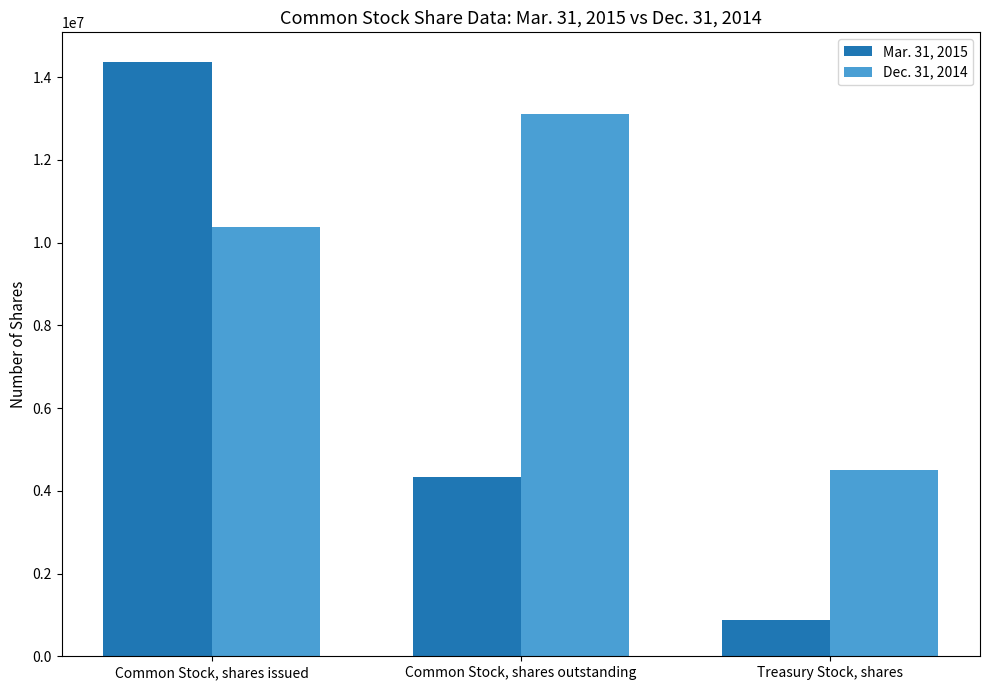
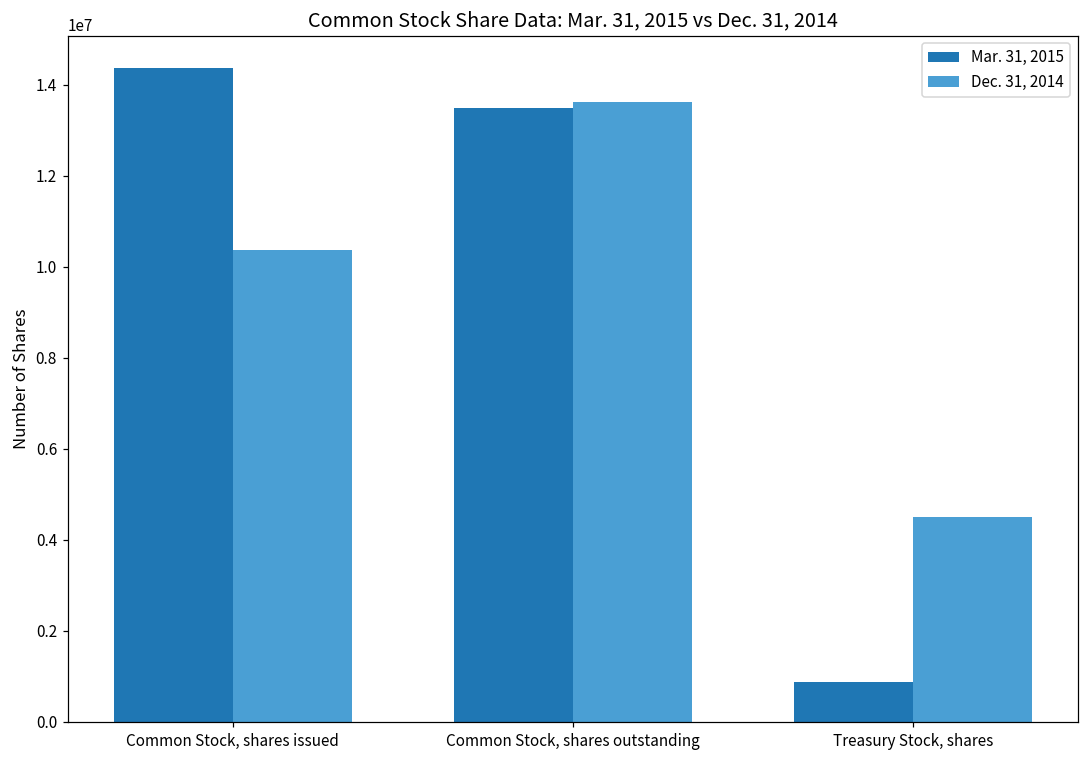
  {
    "Mar. 31, 2015": {
      "Common Stock, shares issued": 14400000,
-     "Common Stock, shares outstanding": 4300000,
+     "Common Stock, shares outstanding": 13500000,
      "Treasury Stock, shares": 900000
    },
    "Dec. 31, 2014": {
      "Common Stock, shares issued": 10400000,
-     "Common Stock, shares outstanding": 13100000,
+     "Common Stock, shares outstanding": 13600000,
      "Treasury Stock, shares": 4500000
    }
  }
